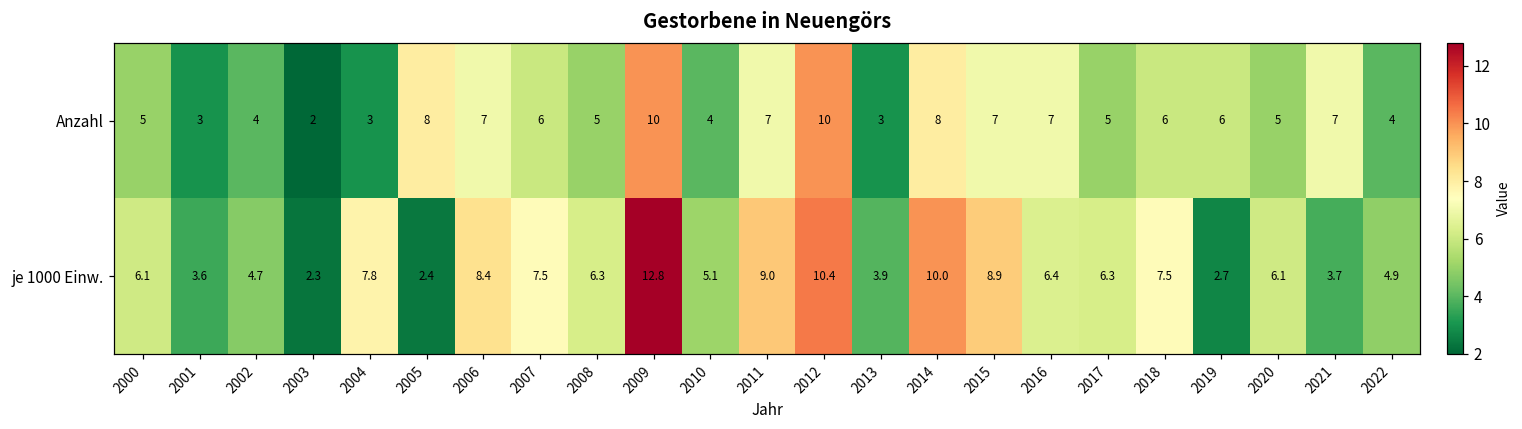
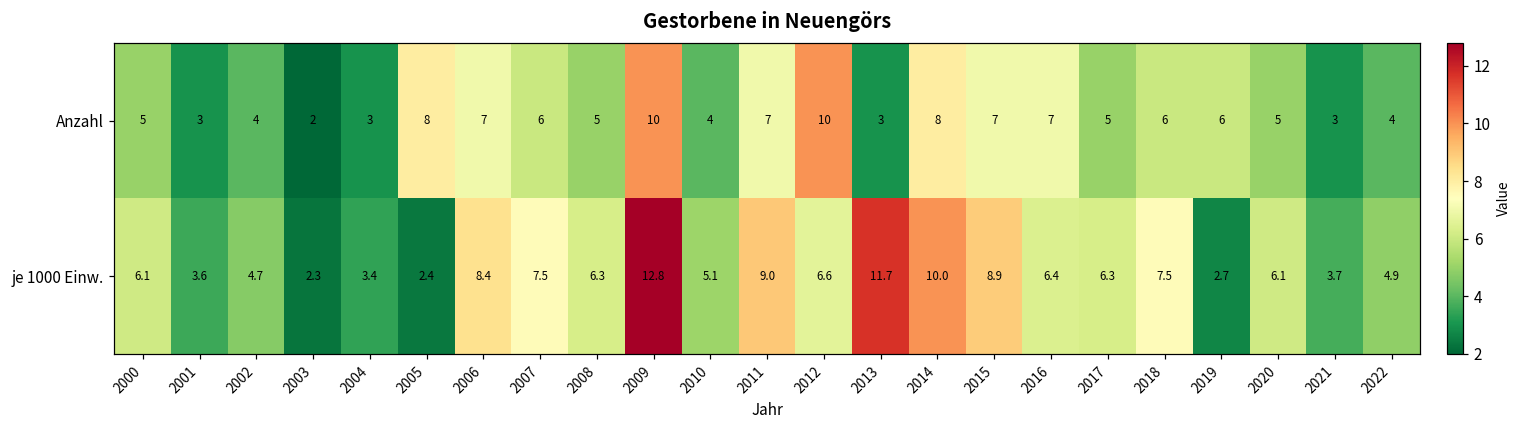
  {
    "Anzahl": {
      "2000": 5,
      "2001": 3,
      "2002": 4,
      "2003": 2,
      "2004": 3,
      "2005": 8,
      "2006": 7,
      "2007": 6,
      "2008": 5,
      "2009": 10,
      "2010": 4,
      "2011": 7,
      "2012": 10,
      "2013": 3,
      "2014": 8,
      "2015": 7,
      "2016": 7,
      "2017": 5,
      "2018": 6,
      "2019": 6,
      "2020": 5,
-     "2021": 7,
+     "2021": 3,
      "2022": 4
    },
    "je 1000 Einw.": {
      "2000": 6.1,
      "2001": 3.6,
      "2002": 4.7,
      "2003": 2.3,
-     "2004": 7.8,
+     "2004": 3.4,
      "2005": 2.4,
      "2006": 8.4,
      "2007": 7.5,
      "2008": 6.3,
      "2009": 12.8,
      "2010": 5.1,
      "2011": 9.0,
-     "2012": 10.4,
-     "2013": 3.9,
+     "2012": 6.6,
+     "2013": 11.7,
      "2014": 10.0,
      "2015": 8.9,
      "2016": 6.4,
      "2017": 6.3,
      "2018": 7.5,
      "2019": 2.7,
      "2020": 6.1,
      "2021": 3.7,
      "2022": 4.9
    }
  }
